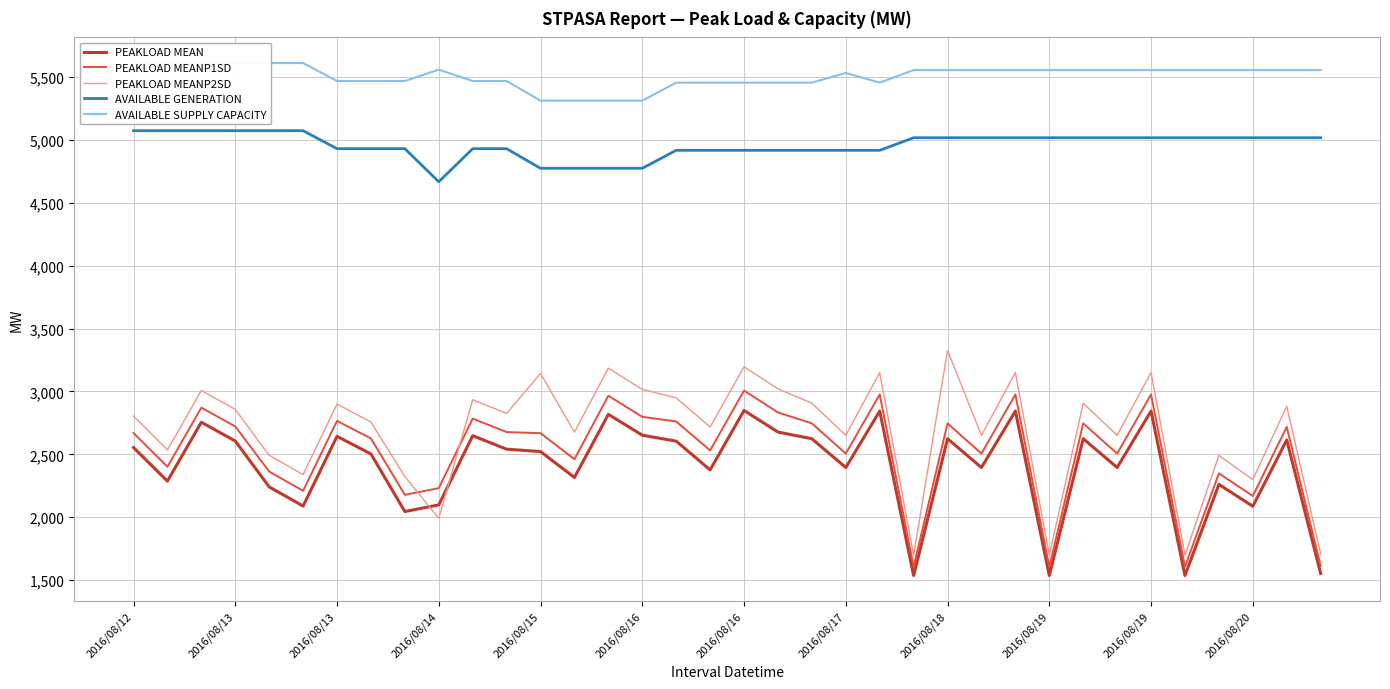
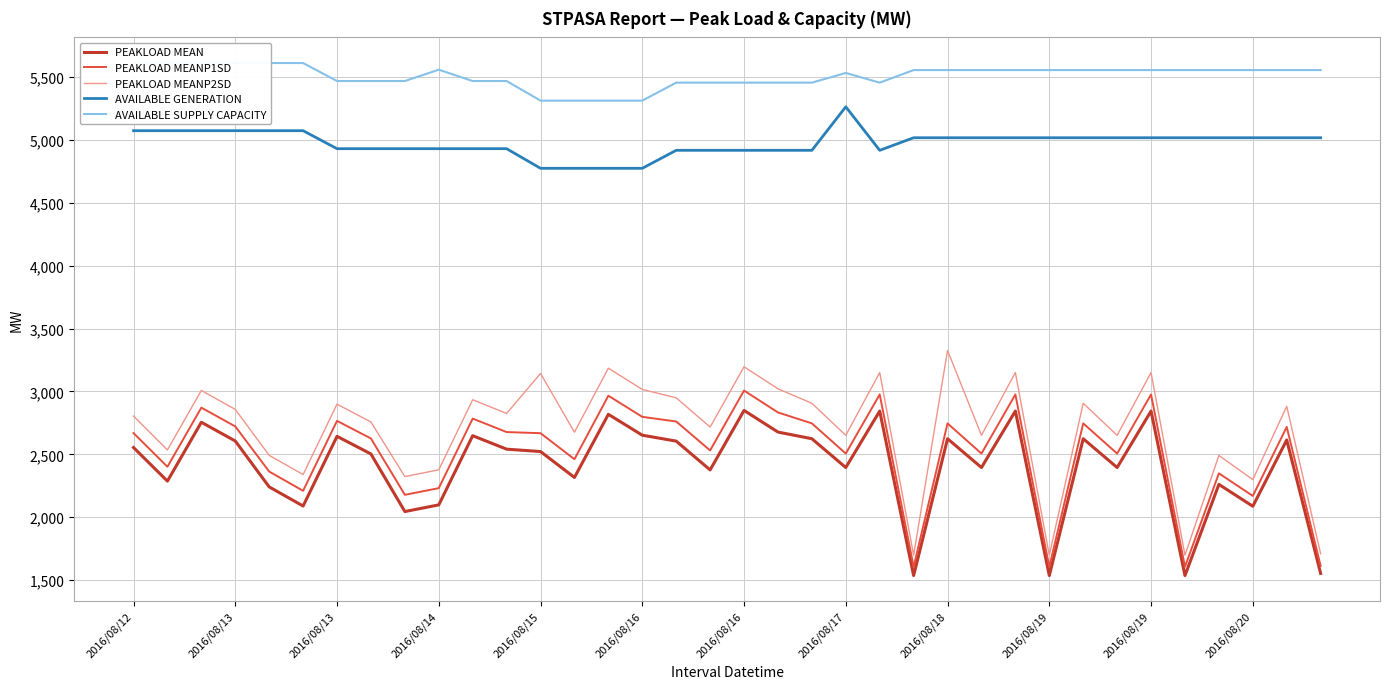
  {
    "PEAKLOAD MEANP2SD": {
      "2016/08/12": "2,800",
-     "2016/08/14": "1,990",
+     "2016/08/14": "2,380",
      "2016/08/15": "3,140",
      "2016/08/17": "2,650",
      "2016/08/18": "3,330",
      "2016/08/20": "2,300"
    },
    "AVAILABLE GENERATION": {
      "2016/08/12": "5,070",
-     "2016/08/14": "4,670",
+     "2016/08/14": "4,930",
      "2016/08/15": "4,770",
-     "2016/08/17": "4,920",
+     "2016/08/17": "5,260",
      "2016/08/18": "5,020",
      "2016/08/20": "5,020"
    },
    "AVAILABLE SUPPLY CAPACITY": {
      "2016/08/14": "5,560",
      "2016/08/15": "5,310",
      "2016/08/17": "5,530",
      "2016/08/18": "5,560",
      "2016/08/20": "5,560"
    }
  }
